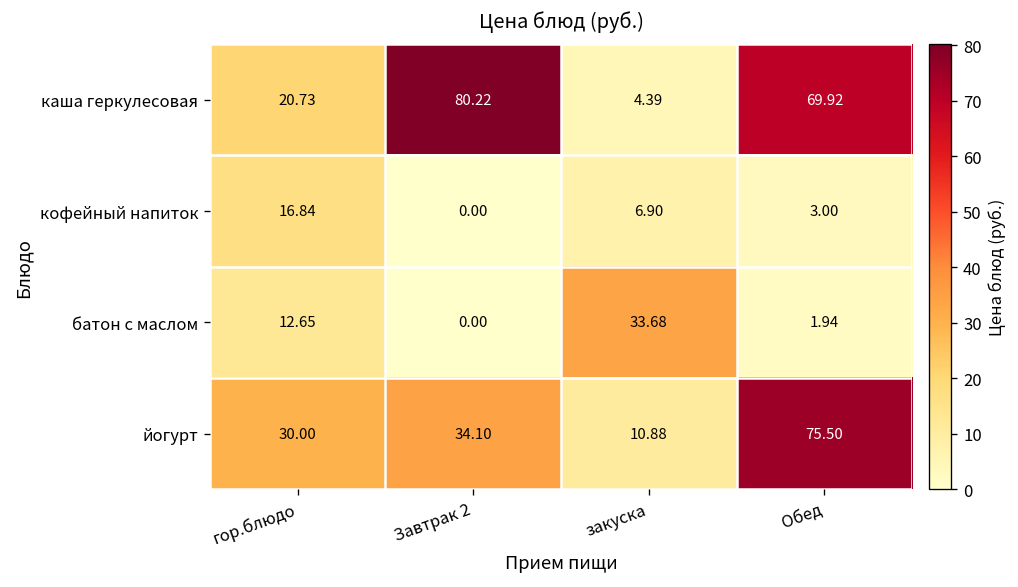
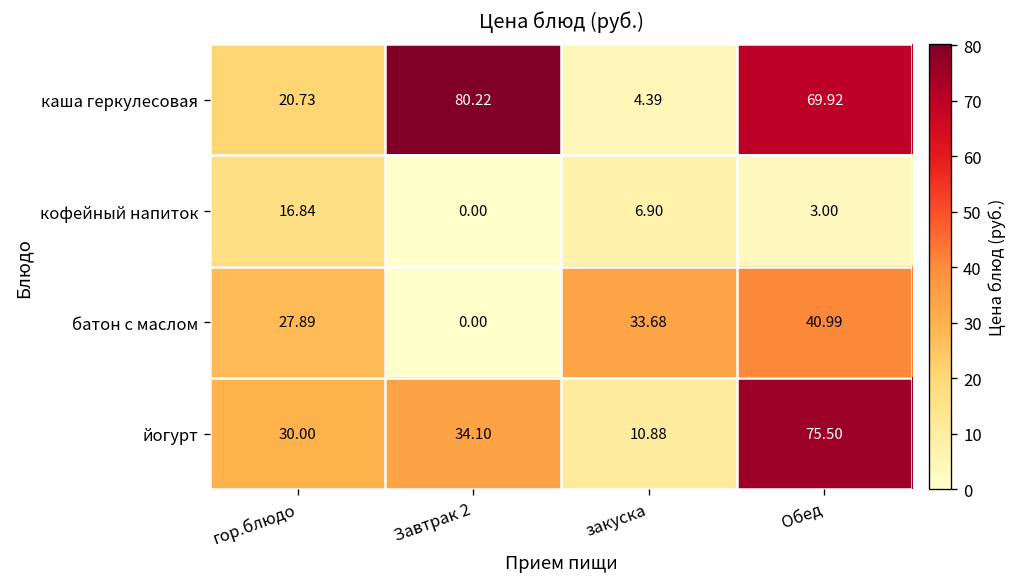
  {
    "каша геркулесовая": {
      "гор.блюдо": 20.73,
      "Завтрак 2": 80.22,
      "закуска": 4.39,
      "Обед": 69.92
    },
    "кофейный напиток": {
      "гор.блюдо": 16.84,
      "Завтрак 2": 0.00,
      "закуска": 6.90,
      "Обед": 3.00
    },
    "батон с маслом": {
-     "гор.блюдо": 12.65,
+     "гор.блюдо": 27.89,
      "Завтрак 2": 0.00,
      "закуска": 33.68,
-     "Обед": 1.94
+     "Обед": 40.99
    },
    "йогурт": {
      "гор.блюдо": 30.00,
      "Завтрак 2": 34.10,
      "закуска": 10.88,
      "Обед": 75.50
    }
  }
